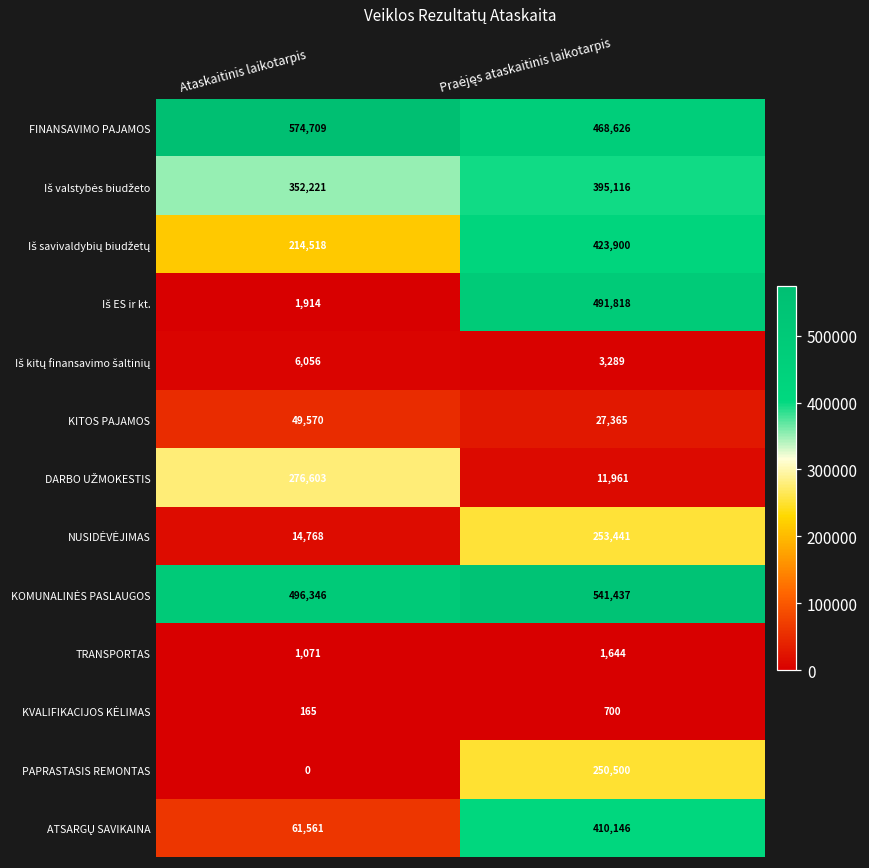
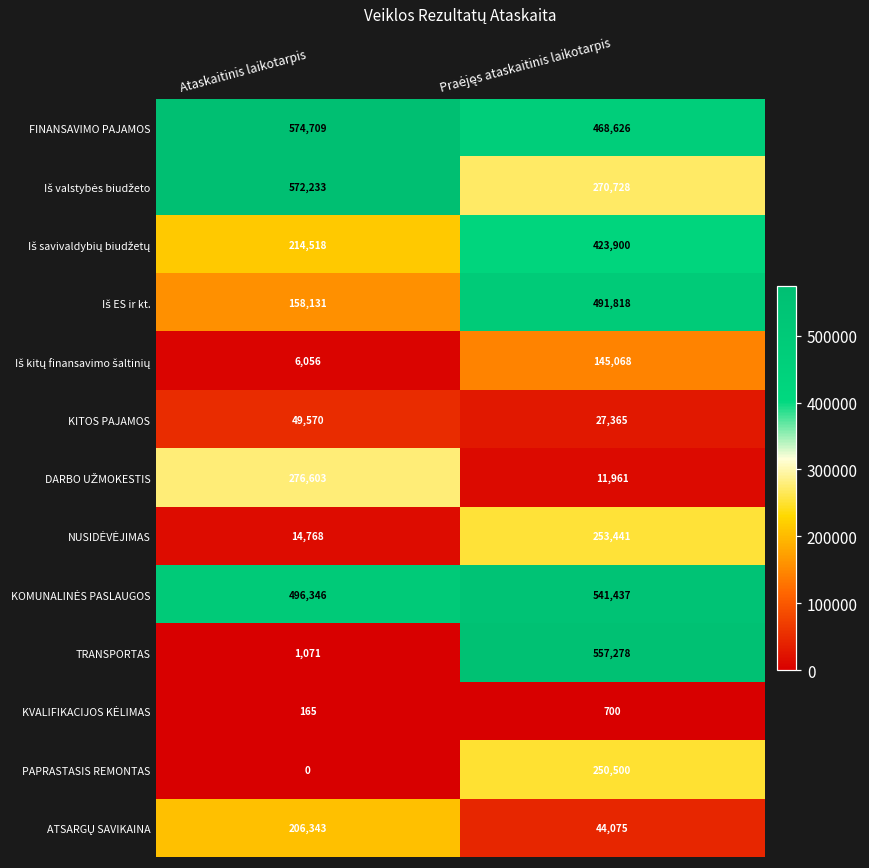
  {
    "FINANSAVIMO PAJAMOS": {
      "Ataskaitinis laikotarpis": "574,709",
      "Praėjęs ataskaitinis laikotarpis": "468,626"
    },
    "Iš valstybės biudžeto": {
-     "Ataskaitinis laikotarpis": "352,221",
-     "Praėjęs ataskaitinis laikotarpis": "395,116"
+     "Ataskaitinis laikotarpis": "572,233",
+     "Praėjęs ataskaitinis laikotarpis": "270,728"
    },
    "Iš savivaldybių biudžetų": {
      "Ataskaitinis laikotarpis": "214,518",
      "Praėjęs ataskaitinis laikotarpis": "423,900"
    },
    "Iš ES ir kt.": {
-     "Ataskaitinis laikotarpis": "1,914",
+     "Ataskaitinis laikotarpis": "158,131",
      "Praėjęs ataskaitinis laikotarpis": "491,818"
    },
    "Iš kitų finansavimo šaltinių": {
      "Ataskaitinis laikotarpis": "6,056",
-     "Praėjęs ataskaitinis laikotarpis": "3,289"
+     "Praėjęs ataskaitinis laikotarpis": "145,068"
    },
    "KITOS PAJAMOS": {
      "Ataskaitinis laikotarpis": "49,570",
      "Praėjęs ataskaitinis laikotarpis": "27,365"
    },
    "DARBO UŽMOKESTIS": {
      "Ataskaitinis laikotarpis": "276,603",
      "Praėjęs ataskaitinis laikotarpis": "11,961"
    },
    "NUSIDĖVĖJIMAS": {
      "Ataskaitinis laikotarpis": "14,768",
      "Praėjęs ataskaitinis laikotarpis": "253,441"
    },
    "KOMUNALINĖS PASLAUGOS": {
      "Ataskaitinis laikotarpis": "496,346",
      "Praėjęs ataskaitinis laikotarpis": "541,437"
    },
    "TRANSPORTAS": {
      "Ataskaitinis laikotarpis": "1,071",
-     "Praėjęs ataskaitinis laikotarpis": "1,644"
+     "Praėjęs ataskaitinis laikotarpis": "557,278"
    },
    "KVALIFIKACIJOS KĖLIMAS": {
      "Ataskaitinis laikotarpis": "165",
      "Praėjęs ataskaitinis laikotarpis": "700"
    },
    "PAPRASTASIS REMONTAS": {
      "Ataskaitinis laikotarpis": "0",
      "Praėjęs ataskaitinis laikotarpis": "250,500"
    },
    "ATSARGŲ SAVIKAINA": {
-     "Ataskaitinis laikotarpis": "61,561",
-     "Praėjęs ataskaitinis laikotarpis": "410,146"
+     "Ataskaitinis laikotarpis": "206,343",
+     "Praėjęs ataskaitinis laikotarpis": "44,075"
    }
  }
